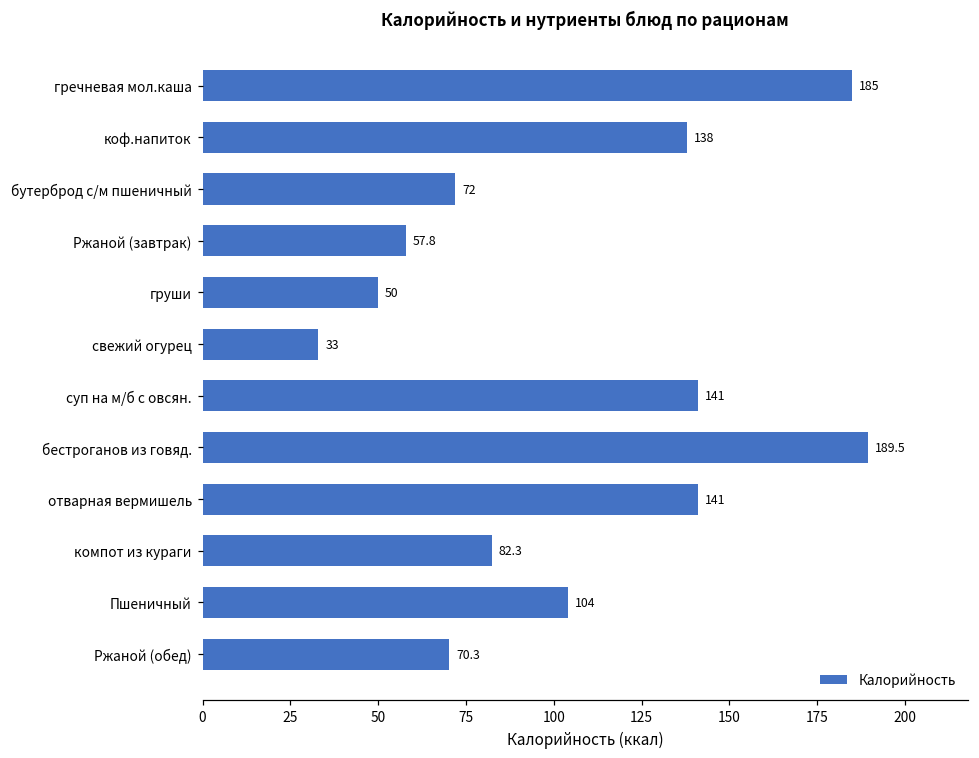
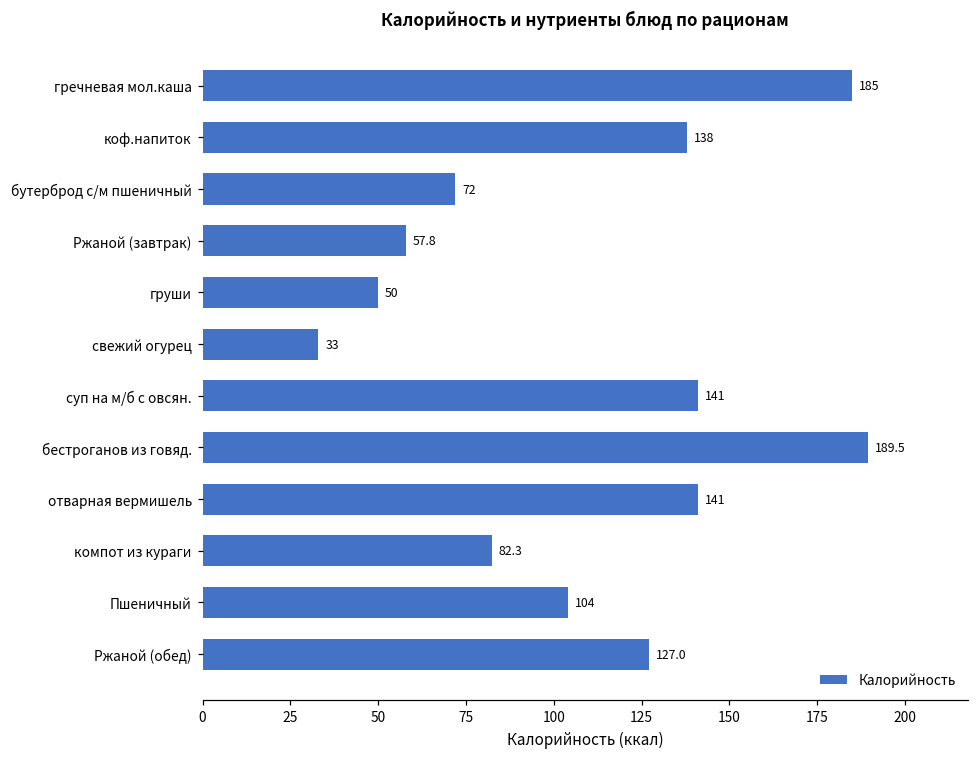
  {
    "гречневая мол.каша": 185,
    "коф.напиток": 138,
    "бутерброд с/м пшеничный": 72,
    "Ржаной (завтрак)": 57.8,
    "груши": 50,
    "свежий огурец": 33,
    "суп на м/б с овсян.": 141,
    "бестроганов из говяд.": 189.5,
    "отварная вермишель": 141,
    "компот из кураги": 82.3,
    "Пшеничный": 104,
-   "Ржаной (обед)": 70.3
+   "Ржаной (обед)": 127.0
  }
